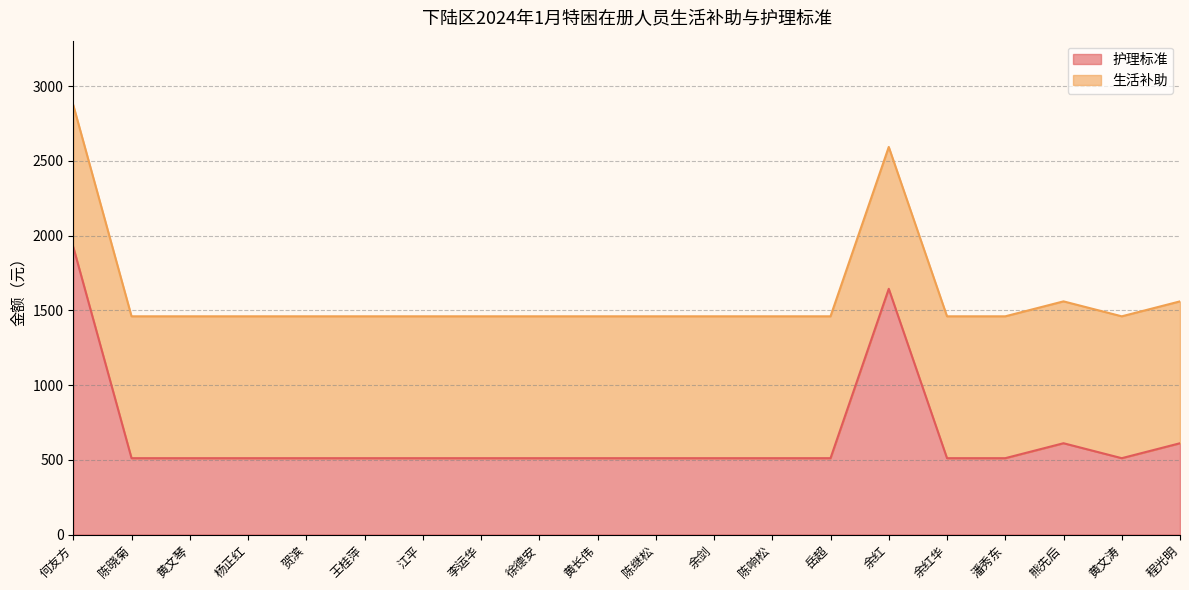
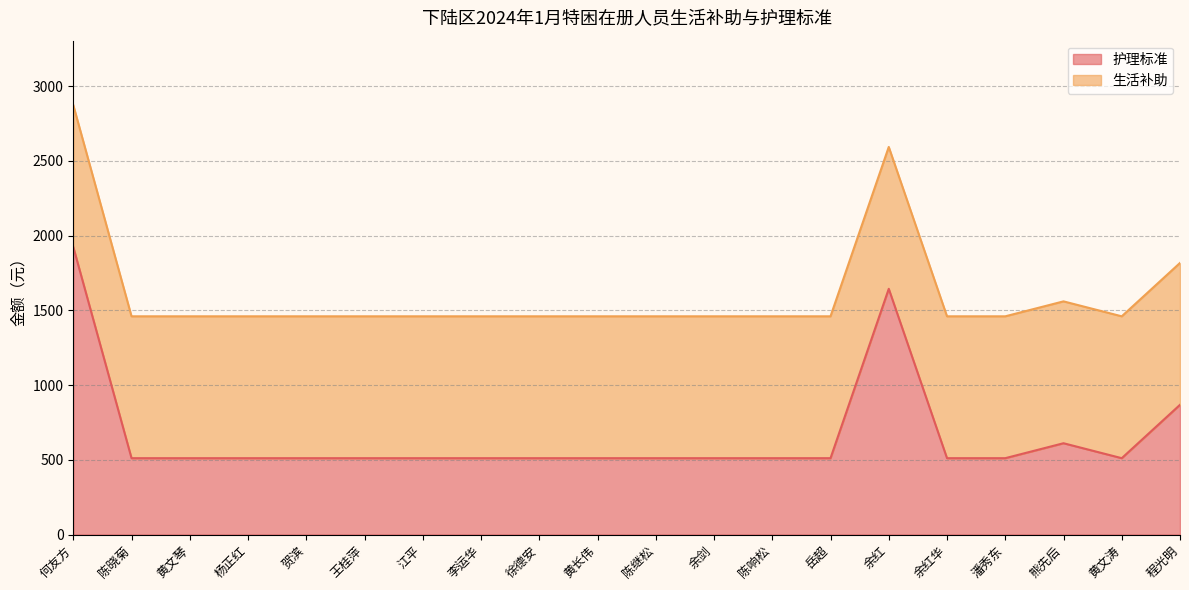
  {
    "护理标准": {
      "何友方": 1920,
      "陈晓菊": 510,
      "黄文琴": 510,
      "杨正红": 510,
      "贺滨": 510,
      "王桂萍": 510,
      "江平": 510,
      "李运华": 510,
      "徐德安": 510,
      "黄长伟": 510,
      "陈继松": 510,
      "余剑": 510,
      "陈响松": 510,
      "岳超": 510,
      "余红": 1640,
      "余红华": 510,
      "潘秀东": 510,
      "熊先后": 610,
      "黄文涛": 510,
-     "程光明": 610
+     "程光明": 870
    },
    "生活补助": {
      "何友方": 950,
      "陈晓菊": 950,
      "黄文琴": 950,
      "杨正红": 950,
      "贺滨": 950,
      "王桂萍": 950,
      "江平": 950,
      "李运华": 950,
      "徐德安": 950,
      "黄长伟": 950,
      "陈继松": 950,
      "余剑": 950,
      "陈响松": 950,
      "岳超": 950,
      "余红": 950,
      "余红华": 950,
      "潘秀东": 950,
      "熊先后": 950,
      "黄文涛": 950,
      "程光明": 950
    }
  }
